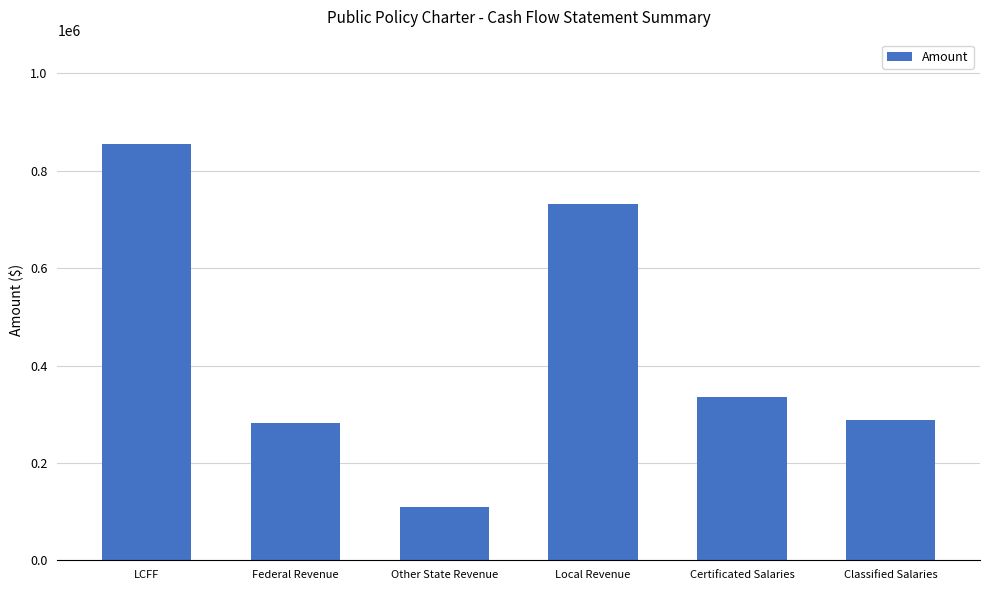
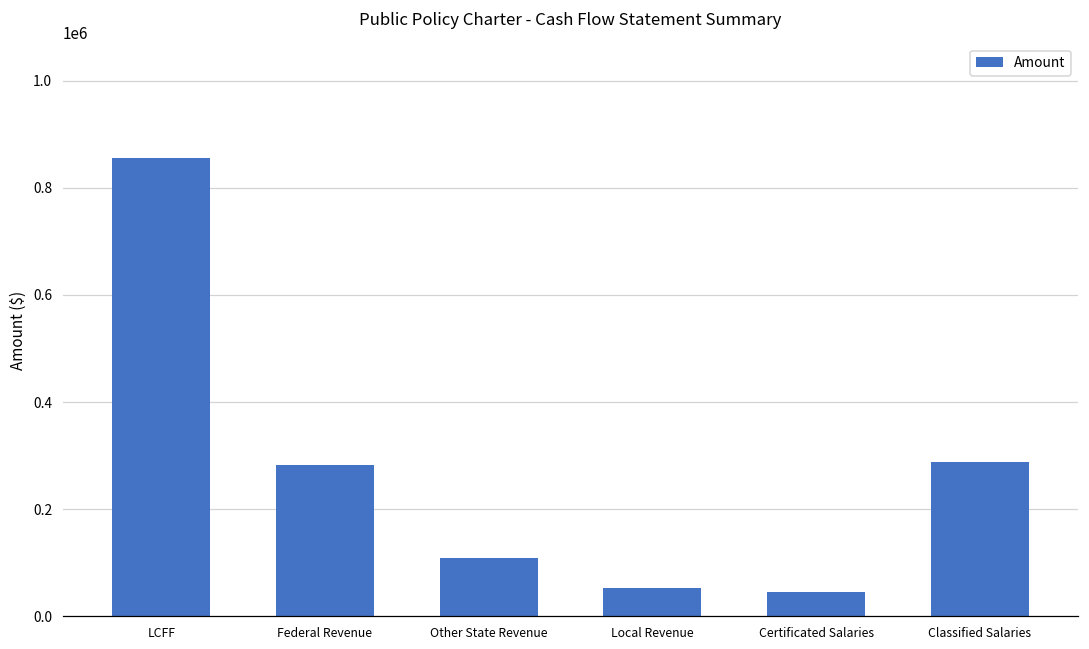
  {
    "LCFF": 860000,
    "Federal Revenue": 280000,
    "Other State Revenue": 110000,
-   "Local Revenue": 730000,
-   "Certificated Salaries": 330000,
+   "Local Revenue": 50000,
+   "Certificated Salaries": 50000,
    "Classified Salaries": 290000
  }
